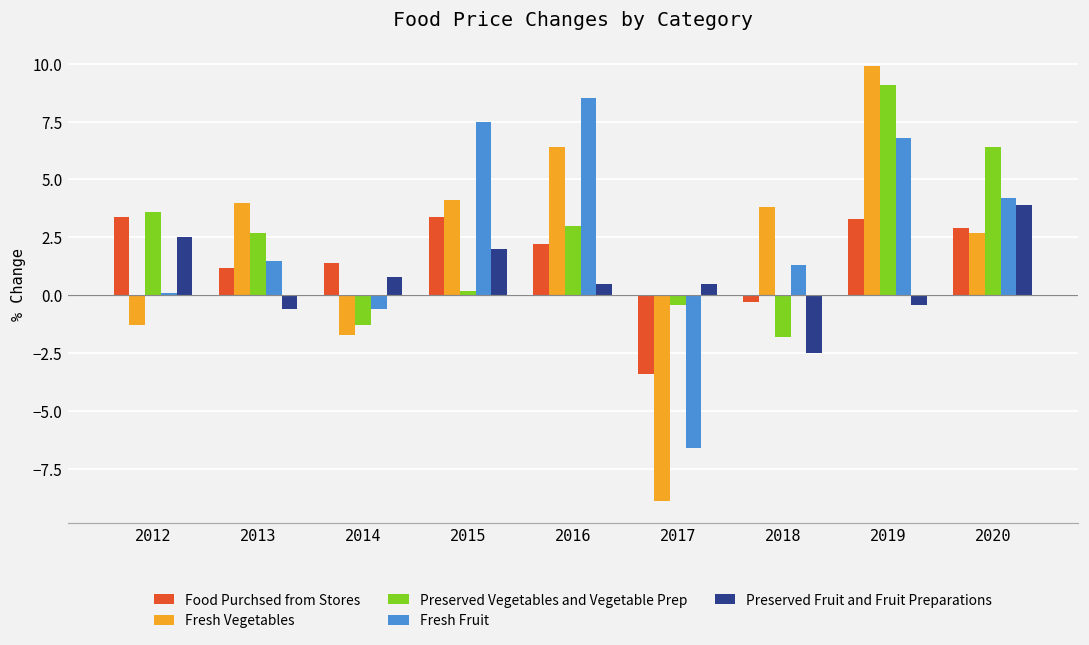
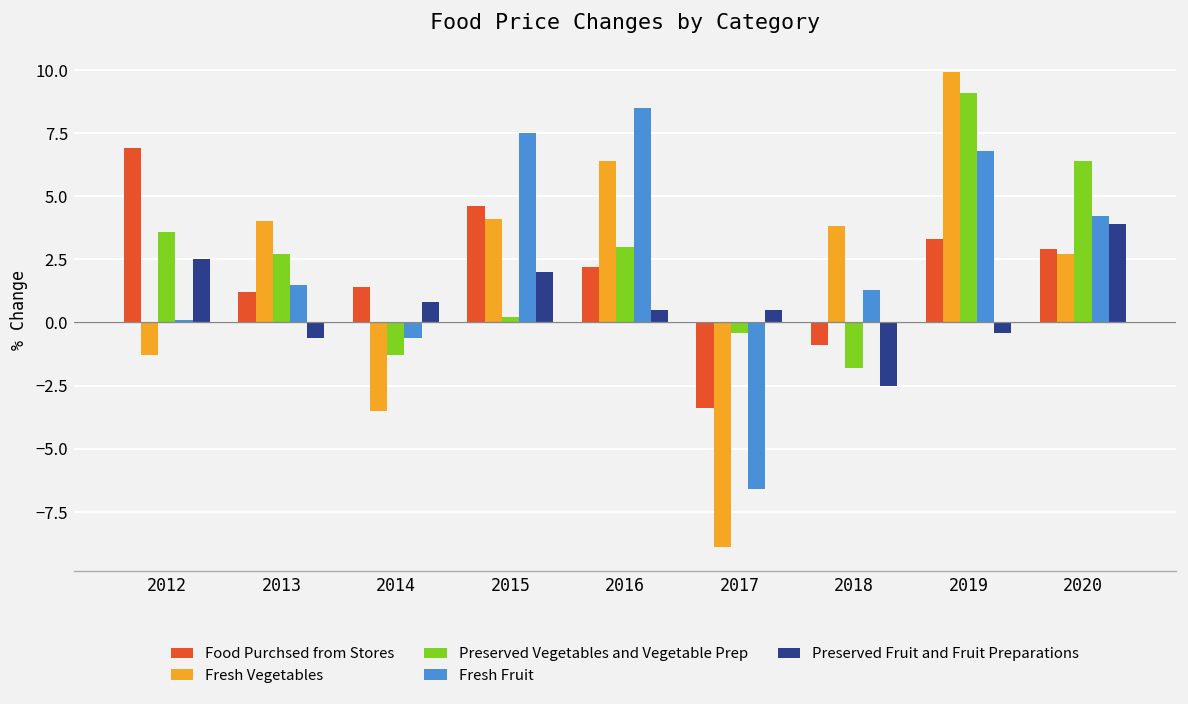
  {
    "Food Purchsed from Stores": {
-     "2012": 3.4,
+     "2012": 6.9,
      "2013": 1.2,
      "2014": 1.4,
-     "2015": 3.4,
+     "2015": 4.6,
      "2016": 2.2,
      "2017": -3.4,
-     "2018": -0.3,
+     "2018": -0.9,
      "2019": 3.3,
      "2020": 2.9
    },
    "Fresh Vegetables": {
      "2012": -1.3,
      "2013": 4.0,
-     "2014": -1.7,
+     "2014": -3.5,
      "2015": 4.1,
      "2016": 6.4,
      "2017": -8.9,
      "2018": 3.8,
      "2019": 9.9,
      "2020": 2.7
    },
    "Preserved Vegetables and Vegetable Prep": {
      "2012": 3.6,
      "2013": 2.7,
      "2014": -1.3,
      "2015": 0.2,
      "2016": 3.0,
      "2017": -0.4,
      "2018": -1.8,
      "2019": 9.1,
      "2020": 6.4
    },
    "Fresh Fruit": {
      "2013": 1.5,
      "2014": -0.6,
      "2015": 7.5,
      "2016": 8.5,
      "2017": -6.6,
      "2018": 1.3,
      "2019": 6.8,
      "2020": 4.2
    },
    "Preserved Fruit and Fruit Preparations": {
      "2012": 2.5,
      "2013": -0.6,
      "2014": 0.8,
      "2015": 2.0,
      "2016": 0.5,
      "2017": 0.5,
      "2018": -2.5,
      "2019": -0.4,
      "2020": 3.9
    }
  }
